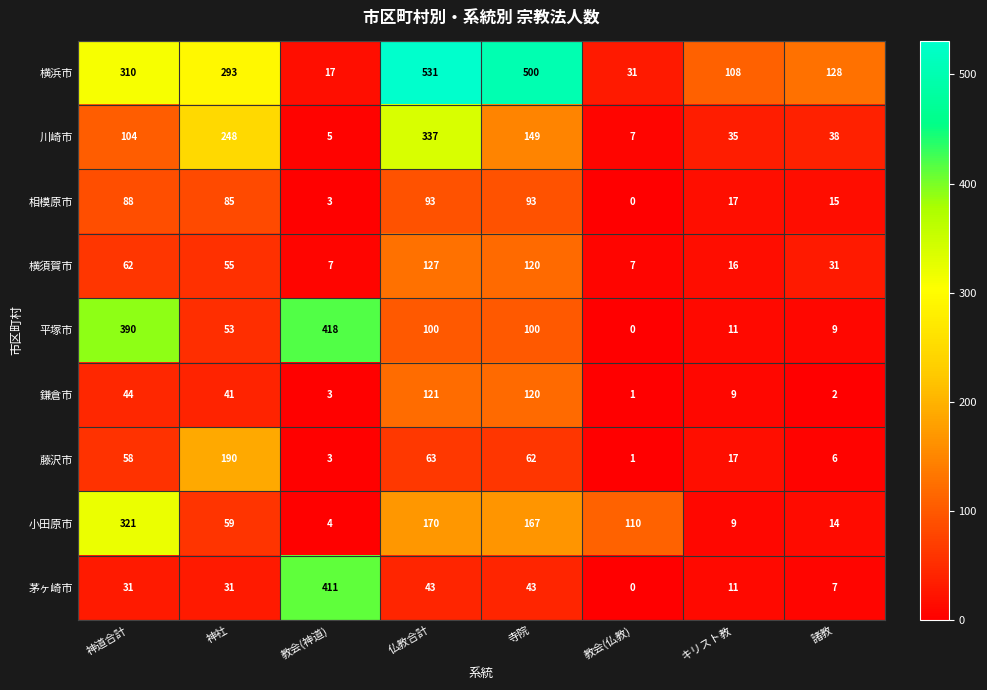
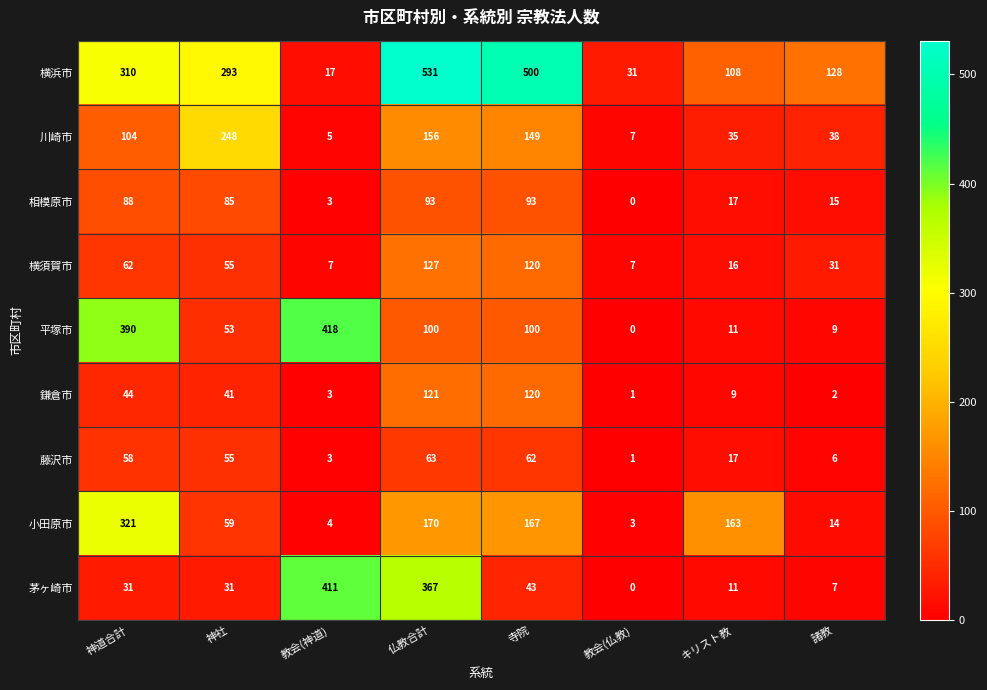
  {
    "横浜市": {
      "神道合計": 310,
      "神社": 293,
      "教会(神道)": 17,
      "仏教合計": 531,
      "寺院": 500,
      "教会(仏教)": 31,
      "キリスト教": 108,
      "諸教": 128
    },
    "川崎市": {
      "神道合計": 104,
      "神社": 248,
      "教会(神道)": 5,
-     "仏教合計": 337,
+     "仏教合計": 156,
      "寺院": 149,
      "教会(仏教)": 7,
      "キリスト教": 35,
      "諸教": 38
    },
    "相模原市": {
      "神道合計": 88,
      "神社": 85,
      "教会(神道)": 3,
      "仏教合計": 93,
      "寺院": 93,
      "教会(仏教)": 0,
      "キリスト教": 17,
      "諸教": 15
    },
    "横須賀市": {
      "神道合計": 62,
      "神社": 55,
      "教会(神道)": 7,
      "仏教合計": 127,
      "寺院": 120,
      "教会(仏教)": 7,
      "キリスト教": 16,
      "諸教": 31
    },
    "平塚市": {
      "神道合計": 390,
      "神社": 53,
      "教会(神道)": 418,
      "仏教合計": 100,
      "寺院": 100,
      "教会(仏教)": 0,
      "キリスト教": 11,
      "諸教": 9
    },
    "鎌倉市": {
      "神道合計": 44,
      "神社": 41,
      "教会(神道)": 3,
      "仏教合計": 121,
      "寺院": 120,
      "教会(仏教)": 1,
      "キリスト教": 9,
      "諸教": 2
    },
    "藤沢市": {
      "神道合計": 58,
-     "神社": 190,
+     "神社": 55,
      "教会(神道)": 3,
      "仏教合計": 63,
      "寺院": 62,
      "教会(仏教)": 1,
      "キリスト教": 17,
      "諸教": 6
    },
    "小田原市": {
      "神道合計": 321,
      "神社": 59,
      "教会(神道)": 4,
      "仏教合計": 170,
      "寺院": 167,
-     "教会(仏教)": 110,
-     "キリスト教": 9,
+     "教会(仏教)": 3,
+     "キリスト教": 163,
      "諸教": 14
    },
    "茅ヶ崎市": {
      "神道合計": 31,
      "神社": 31,
      "教会(神道)": 411,
-     "仏教合計": 43,
+     "仏教合計": 367,
      "寺院": 43,
      "教会(仏教)": 0,
      "キリスト教": 11,
      "諸教": 7
    }
  }
